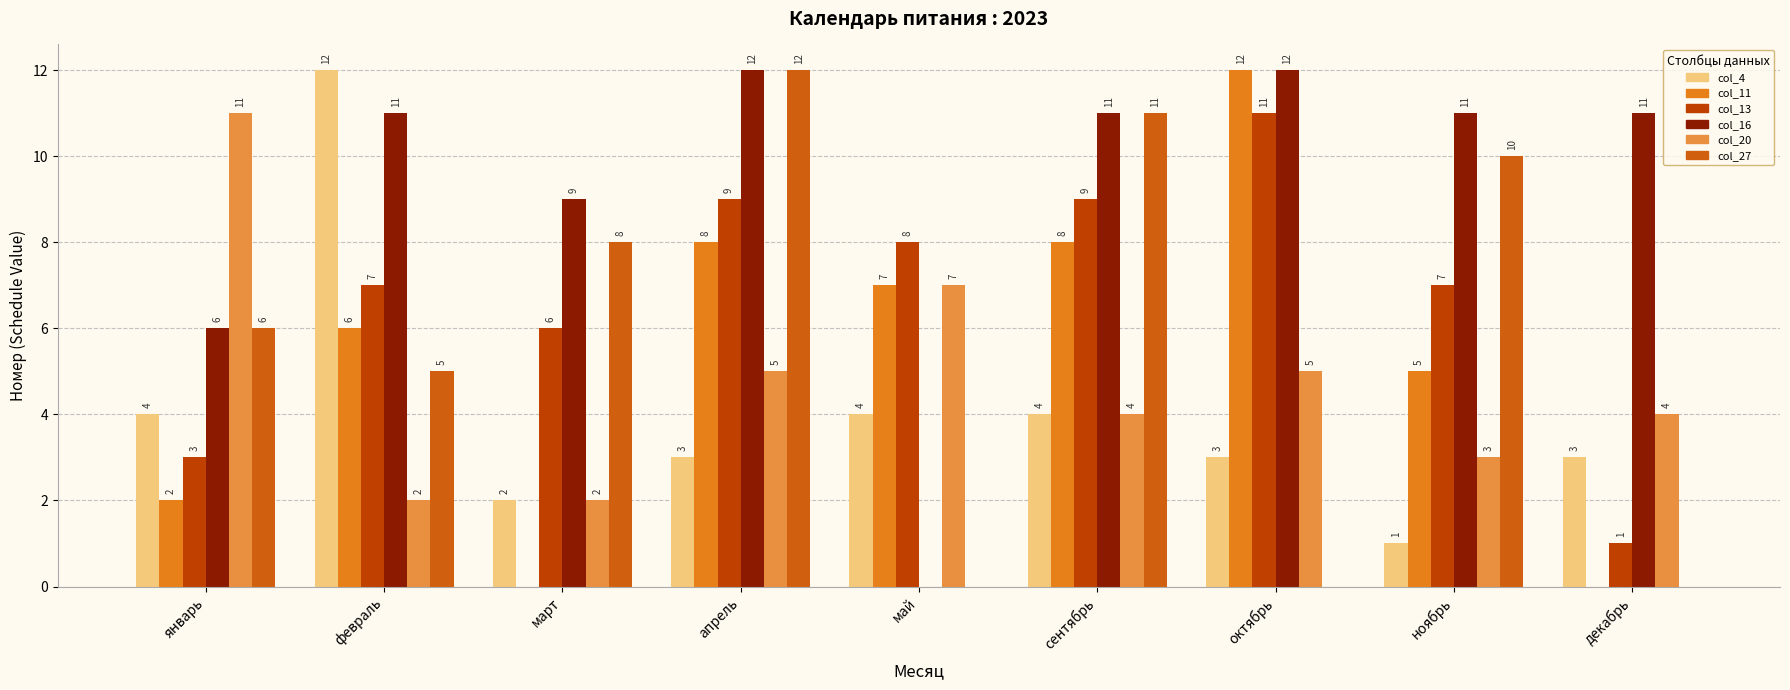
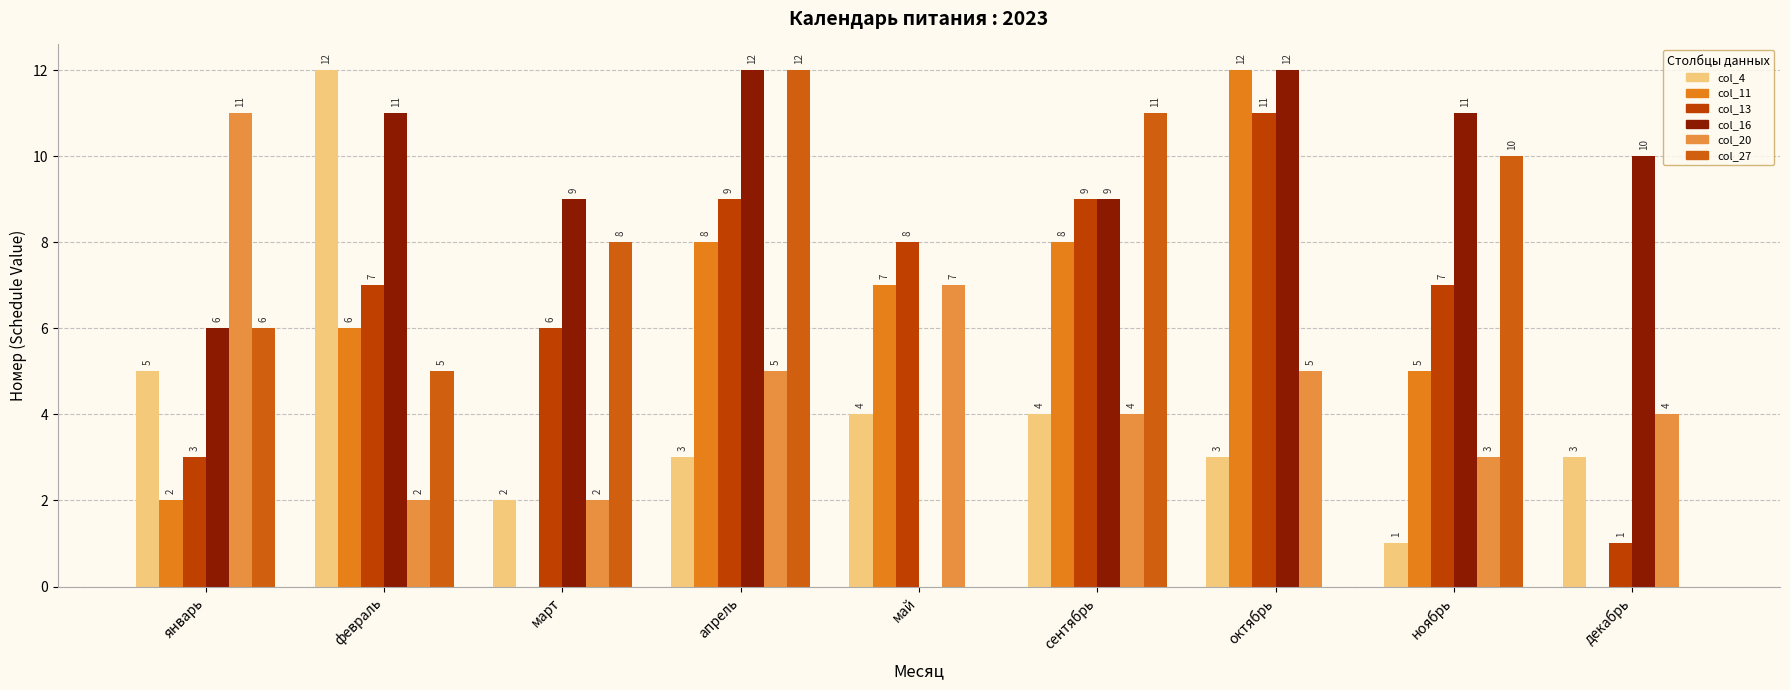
  {
    "col_4": {
-     "январь": 4,
+     "январь": 5,
      "февраль": 12,
      "март": 2,
      "апрель": 3,
      "май": 4,
      "сентябрь": 4,
      "октябрь": 3,
      "ноябрь": 1,
      "декабрь": 3
    },
    "col_16": {
      "январь": 6,
      "февраль": 11,
      "март": 9,
      "апрель": 12,
-     "сентябрь": 11,
+     "сентябрь": 9,
      "октябрь": 12,
      "ноябрь": 11,
-     "декабрь": 11
+     "декабрь": 10
    }
  }
